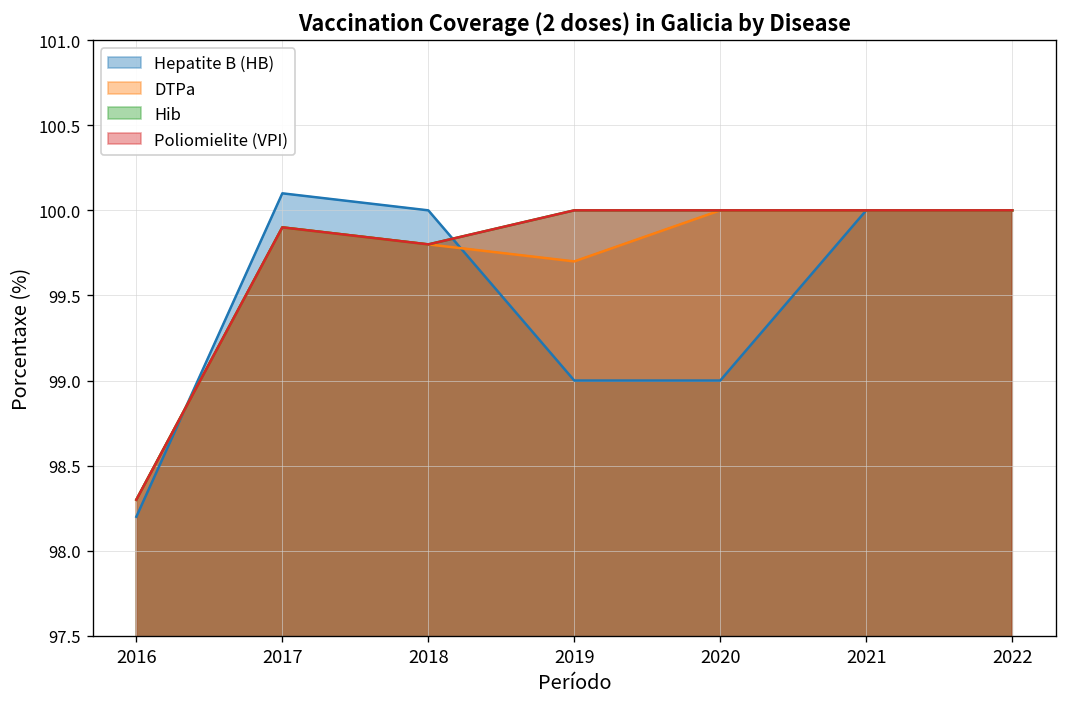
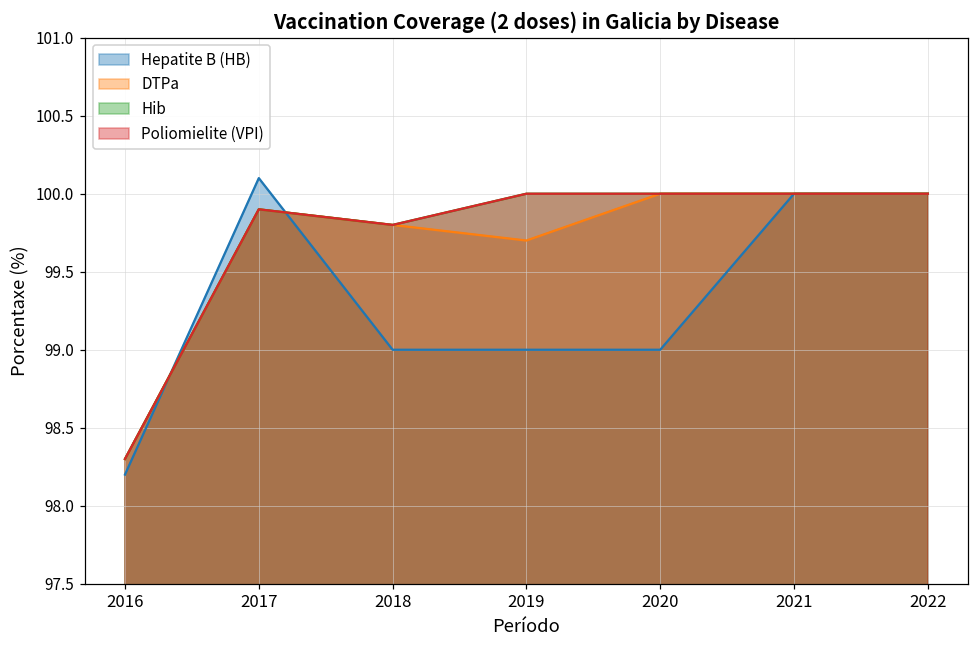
  {
    "Hepatite B (HB)": {
      "2016": 98.20,
      "2017": 100.10,
-     "2018": 100,
+     "2018": 99,
      "2019": 99,
      "2020": 99
    }
  }
